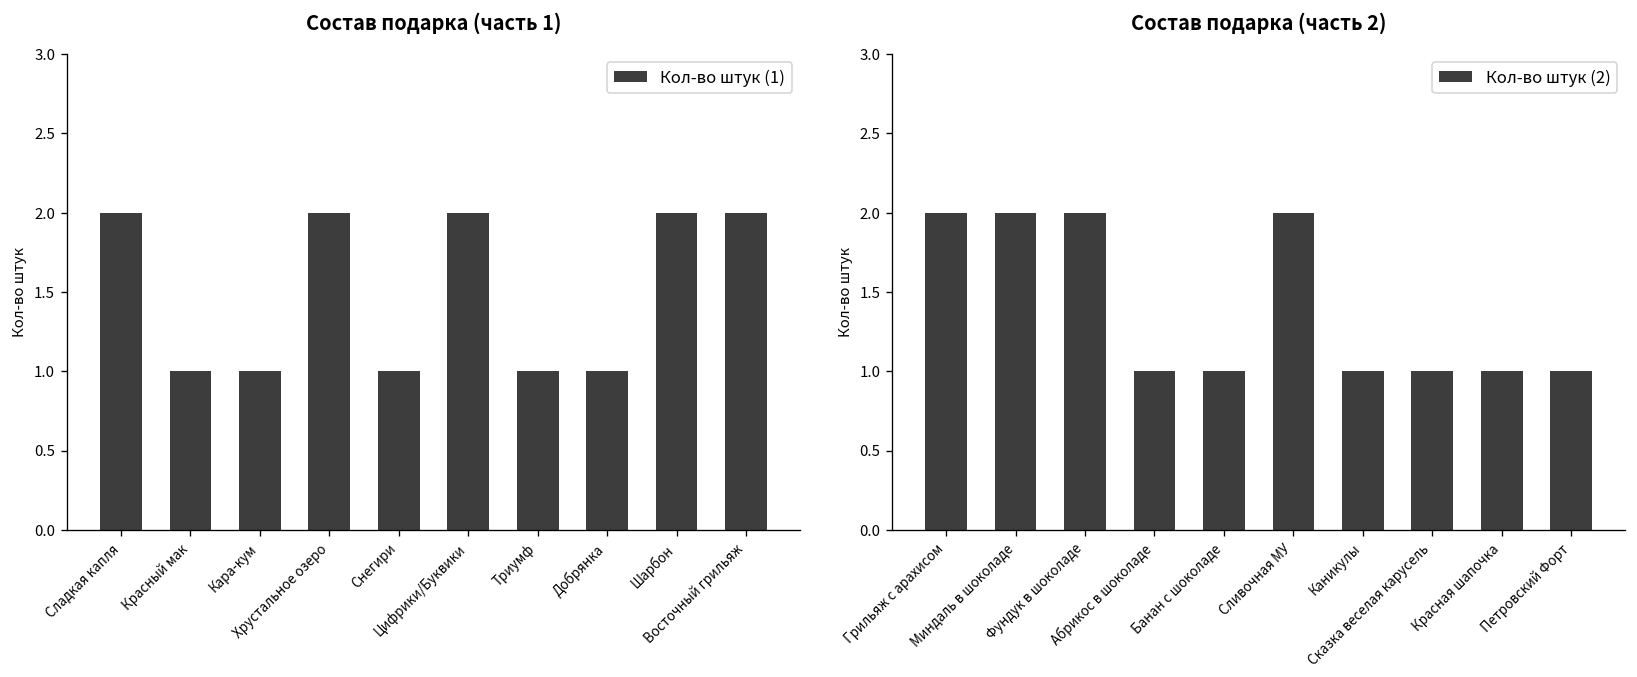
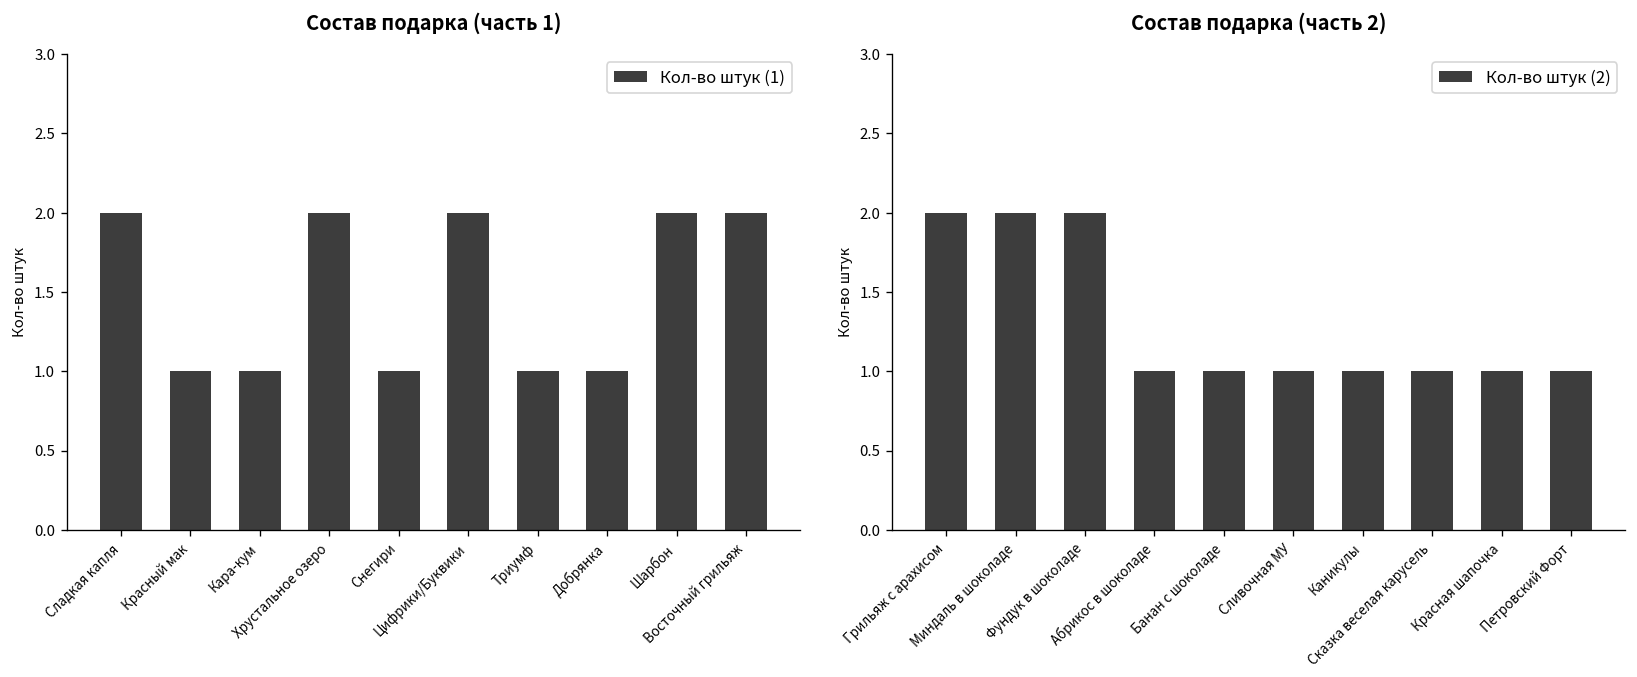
  {
    "Состав подарка (часть 1)": {
      "Сладкая капля": 2.00,
      "Красный мак": 1.00,
      "Кара-кум": 1.00,
      "Хрустальное озеро": 2.00,
      "Снегири": 1.00,
      "Цифрики/Буквики": 2.00,
      "Триумф": 1.00,
      "Добрянка": 1.00,
      "Шарбон": 2.00,
      "Восточный грильяж": 2.00
    },
    "Состав подарка (часть 2)": {
      "Грильяж с арахисом": 2,
      "Миндаль в шоколаде": 2,
      "Фундук в шоколаде": 2,
      "Абрикос в шоколаде": 1,
      "Банан с шоколаде": 1,
-     "Сливочная МУ": 2,
+     "Сливочная МУ": 1,
      "Каникулы": 1,
      "Сказка веселая карусель": 1,
      "Красная шапочка": 1,
      "Петровский Форт": 1
    }
  }
